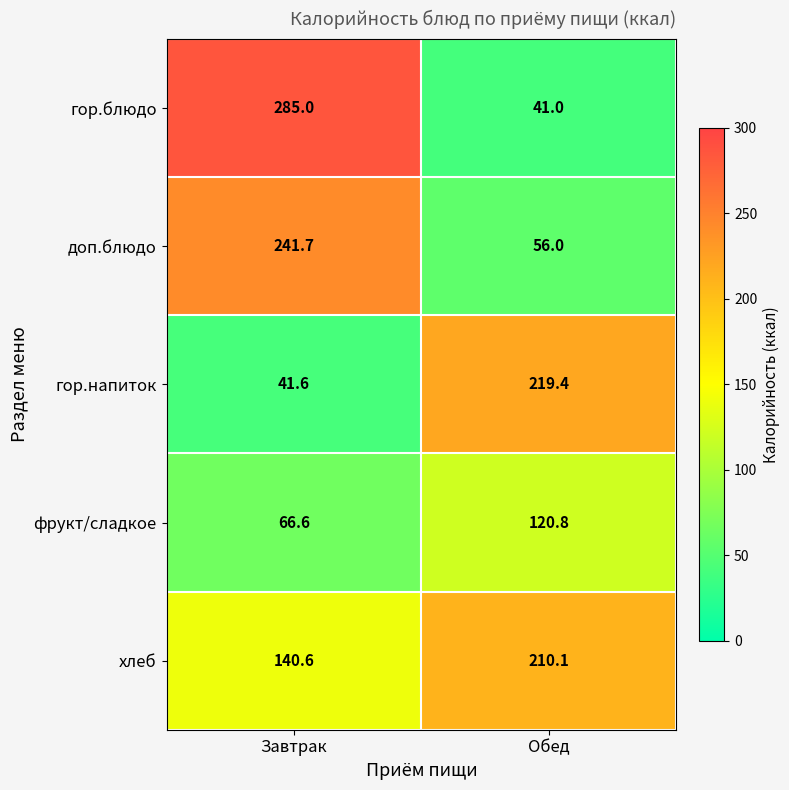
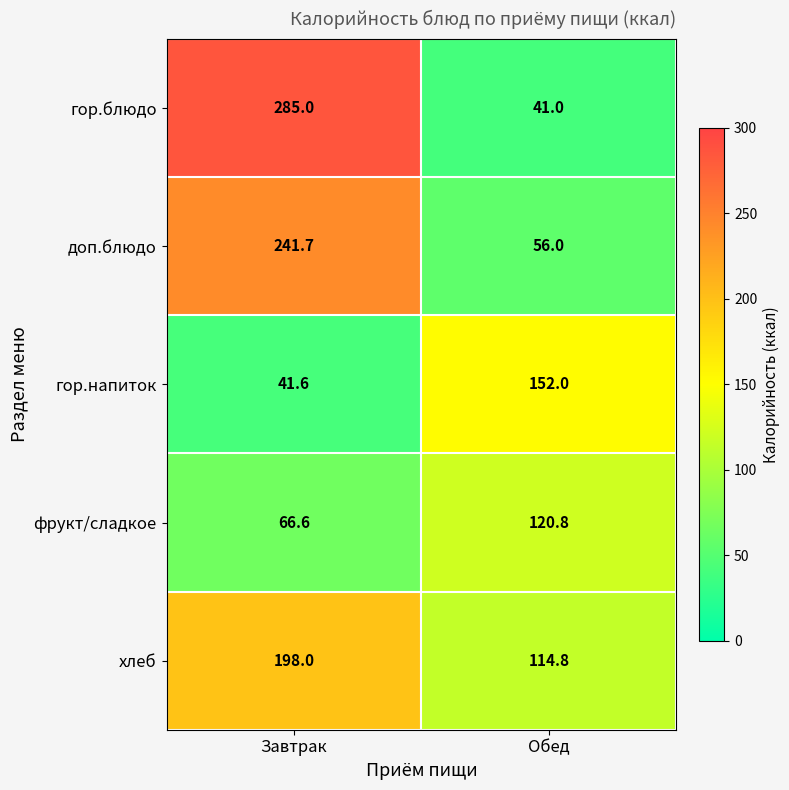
  {
    "гор.блюдо": {
      "Завтрак": 285.0,
      "Обед": 41.0
    },
    "доп.блюдо": {
      "Завтрак": 241.7,
      "Обед": 56.0
    },
    "гор.напиток": {
      "Завтрак": 41.6,
-     "Обед": 219.4
+     "Обед": 152.0
    },
    "фрукт/сладкое": {
      "Завтрак": 66.6,
      "Обед": 120.8
    },
    "хлеб": {
-     "Завтрак": 140.6,
-     "Обед": 210.1
+     "Завтрак": 198.0,
+     "Обед": 114.8
    }
  }
